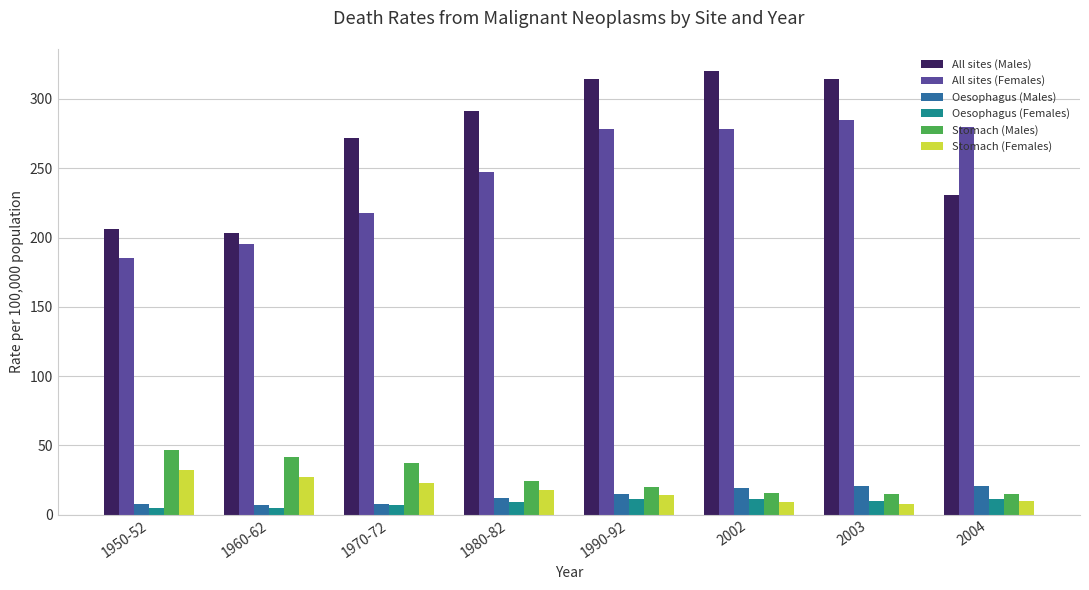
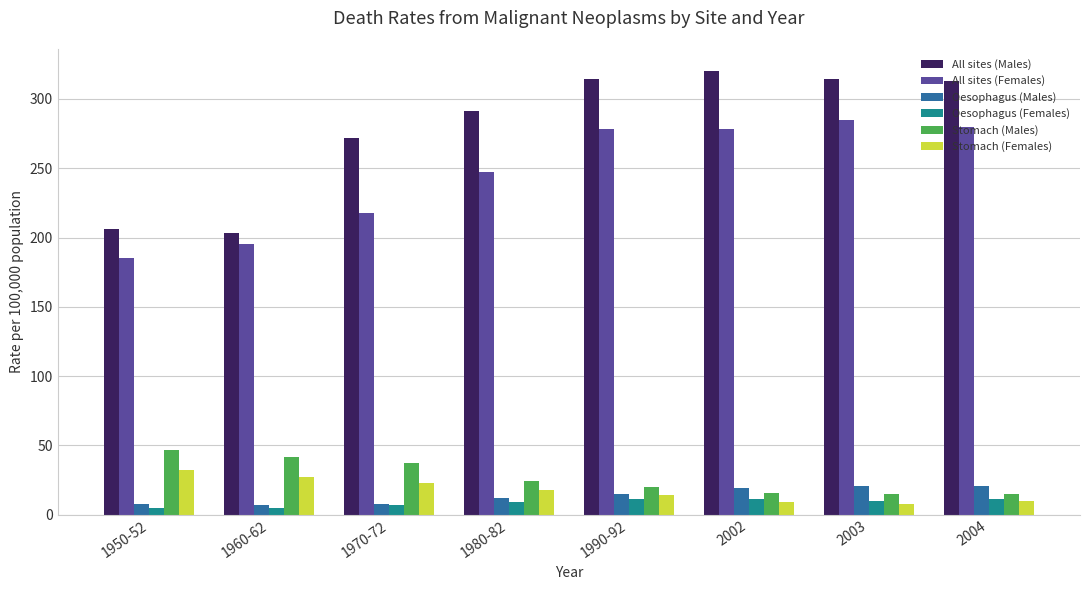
  {
    "All sites (Males)": {
      "1950-52": 206,
      "1960-62": 203,
      "1970-72": 272,
      "1980-82": 291,
      "1990-92": 314,
      "2002": 320,
      "2003": 314,
-     "2004": 231
+     "2004": 313
    },
    "Stomach (Males)": {
      "1950-52": 47,
      "1960-62": 42,
      "1970-72": 37,
      "1980-82": 24,
      "1990-92": 20,
      "2002": 16,
      "2003": 15,
      "2004": 15
    },
    "Stomach (Females)": {
      "1950-52": 32,
      "1960-62": 27,
      "1970-72": 23,
      "1980-82": 18,
      "1990-92": 14,
      "2002": 9,
      "2003": 8,
      "2004": 10
    }
  }
